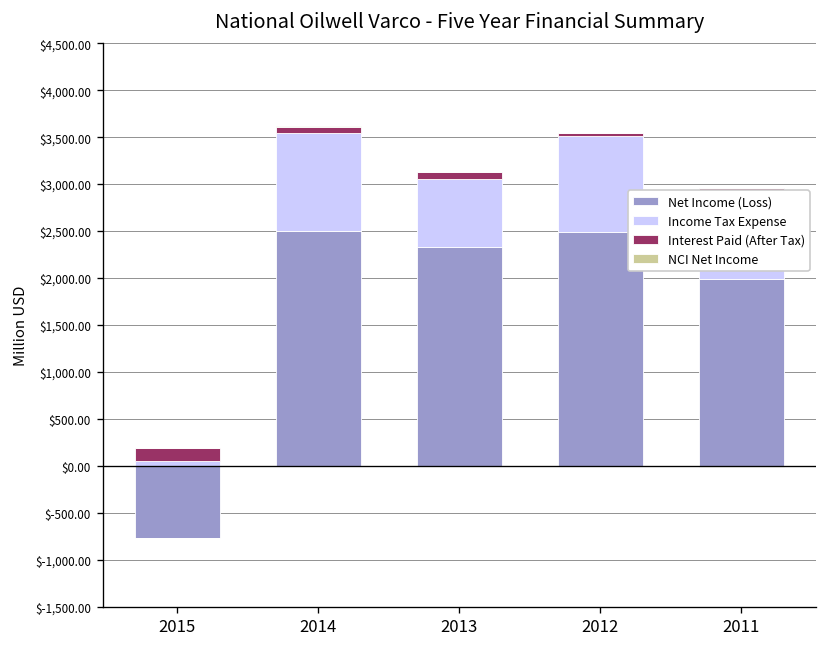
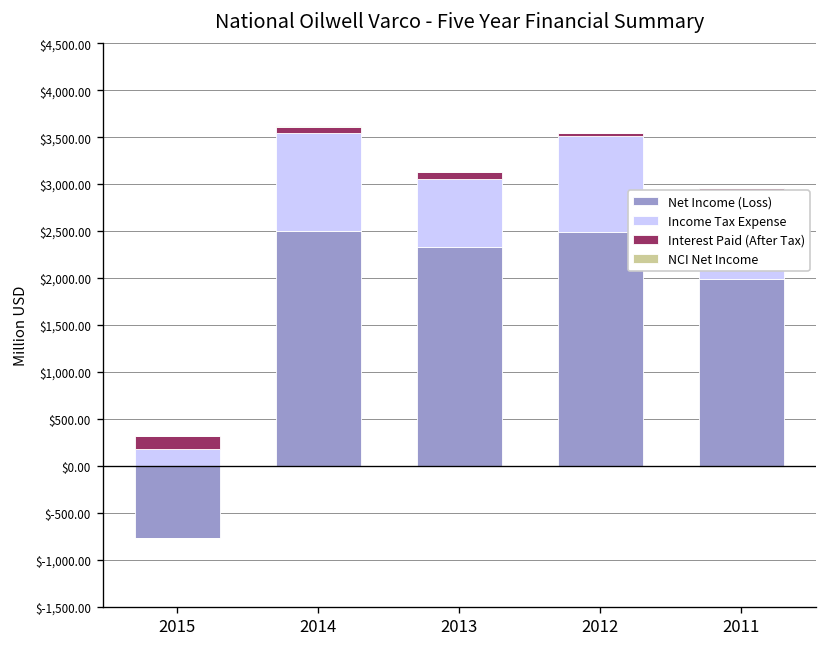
  {
    "Income Tax Expense": {
-     "2015": "$100",
+     "2015": "$200",
      "2014": "$1,000",
      "2013": "$700",
      "2012": "$1,000"
    }
  }
